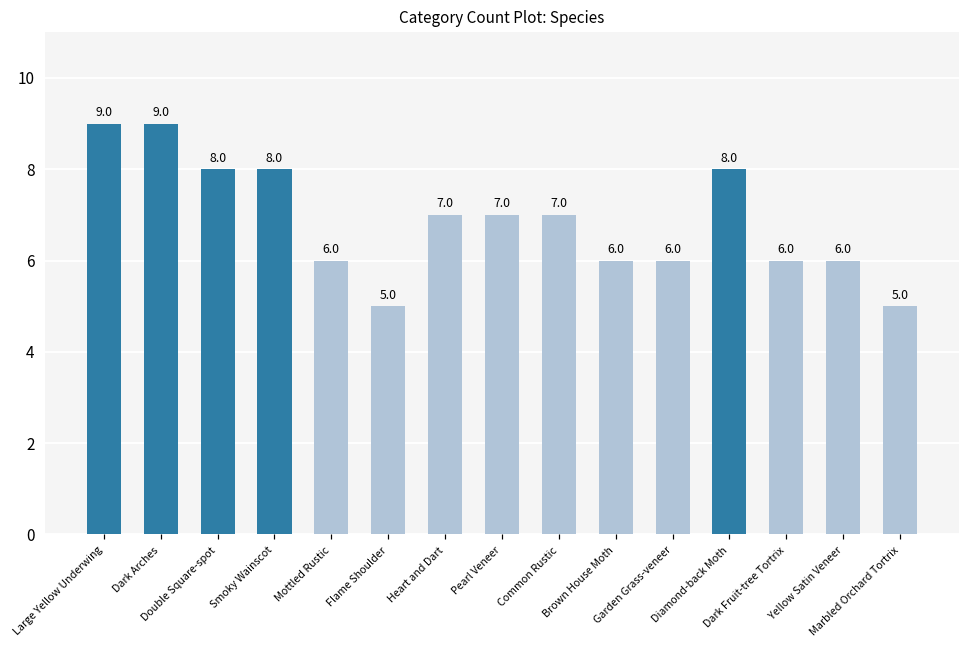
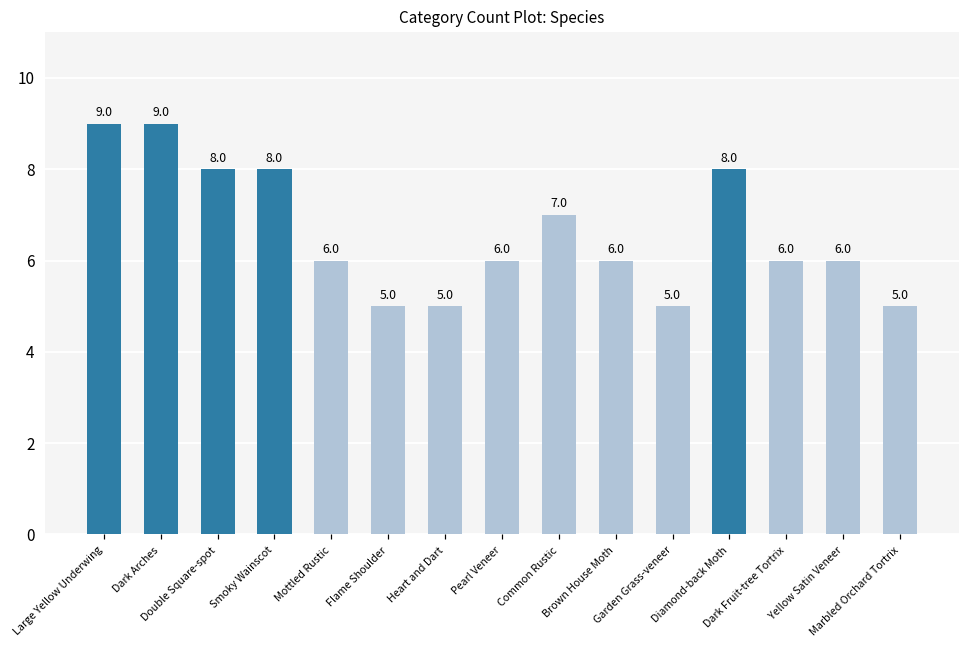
  {
    "Large Yellow Underwing": 9.0,
    "Dark Arches": 9.0,
    "Double Square-spot": 8.0,
    "Smoky Wainscot": 8.0,
    "Mottled Rustic": 6.0,
    "Flame Shoulder": 5.0,
-   "Heart and Dart": 7.0,
-   "Pearl Veneer": 7.0,
+   "Heart and Dart": 5.0,
+   "Pearl Veneer": 6.0,
    "Common Rustic": 7.0,
    "Brown House Moth": 6.0,
-   "Garden Grass-veneer": 6.0,
+   "Garden Grass-veneer": 5.0,
    "Diamond-back Moth": 8.0,
    "Dark Fruit-tree Tortrix": 6.0,
    "Yellow Satin Veneer": 6.0,
    "Marbled Orchard Tortrix": 5.0
  }
